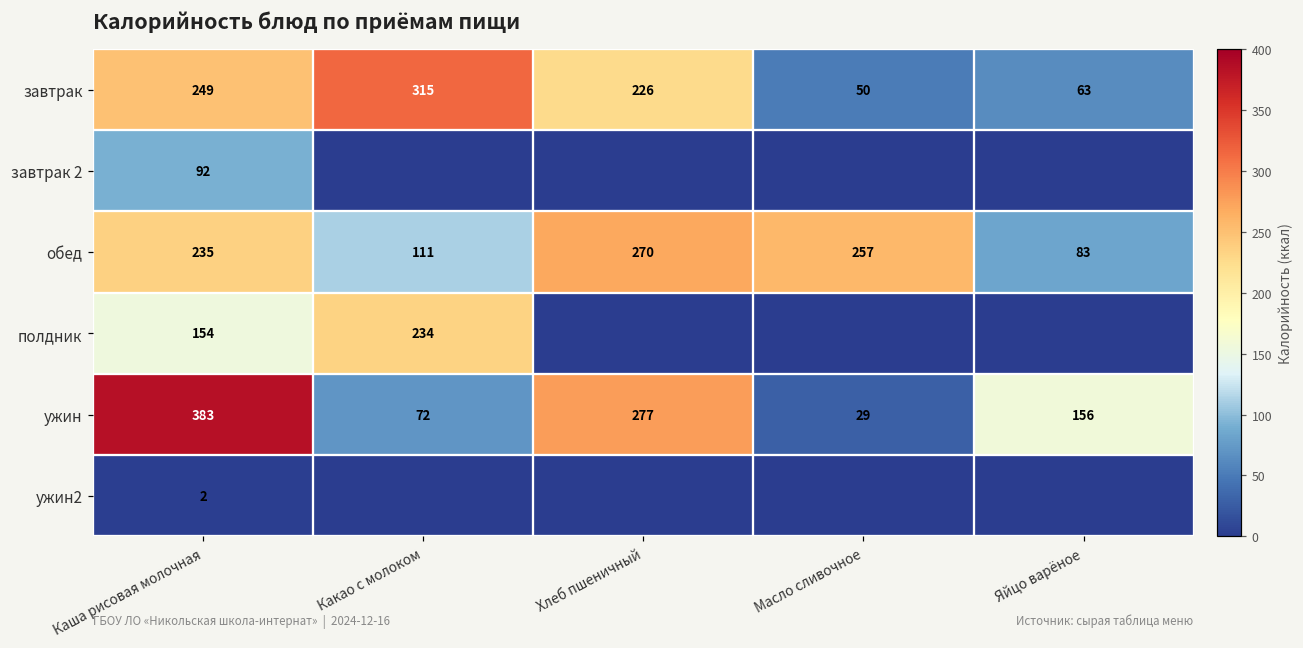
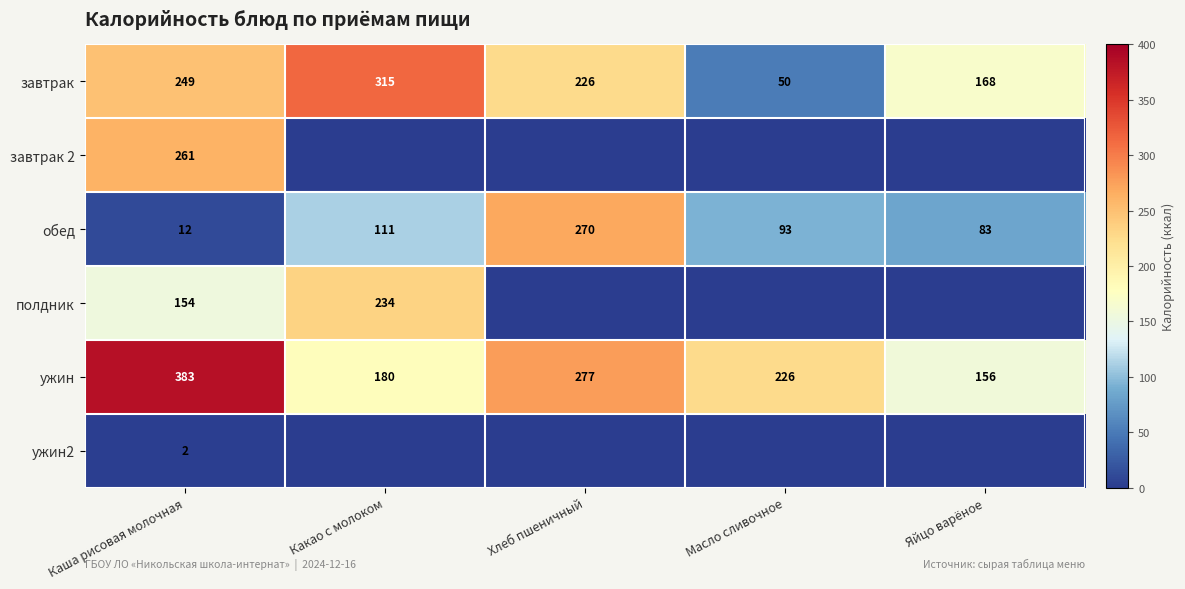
  {
    "завтрак": {
      "Каша рисовая молочная": 249,
      "Какао с молоком": 315,
      "Хлеб пшеничный": 226,
      "Масло сливочное": 50,
-     "Яйцо варёное": 63
+     "Яйцо варёное": 168
    },
    "завтрак 2": {
-     "Каша рисовая молочная": 92
+     "Каша рисовая молочная": 261
    },
    "обед": {
-     "Каша рисовая молочная": 235,
+     "Каша рисовая молочная": 12,
      "Какао с молоком": 111,
      "Хлеб пшеничный": 270,
-     "Масло сливочное": 257,
+     "Масло сливочное": 93,
      "Яйцо варёное": 83
    },
    "полдник": {
      "Каша рисовая молочная": 154,
      "Какао с молоком": 234
    },
    "ужин": {
      "Каша рисовая молочная": 383,
-     "Какао с молоком": 72,
+     "Какао с молоком": 180,
      "Хлеб пшеничный": 277,
-     "Масло сливочное": 29,
+     "Масло сливочное": 226,
      "Яйцо варёное": 156
    },
    "ужин2": {
      "Каша рисовая молочная": 2
    }
  }
